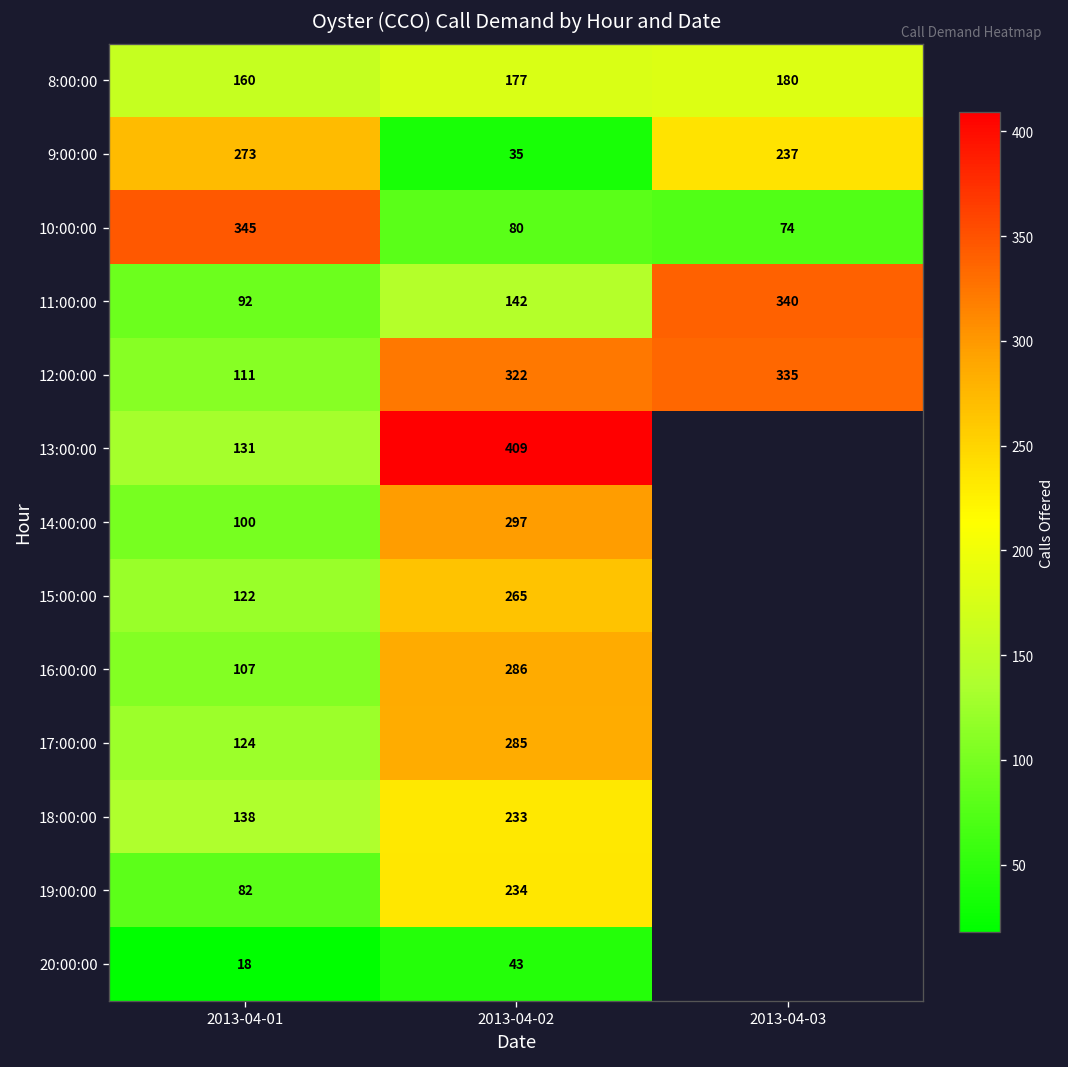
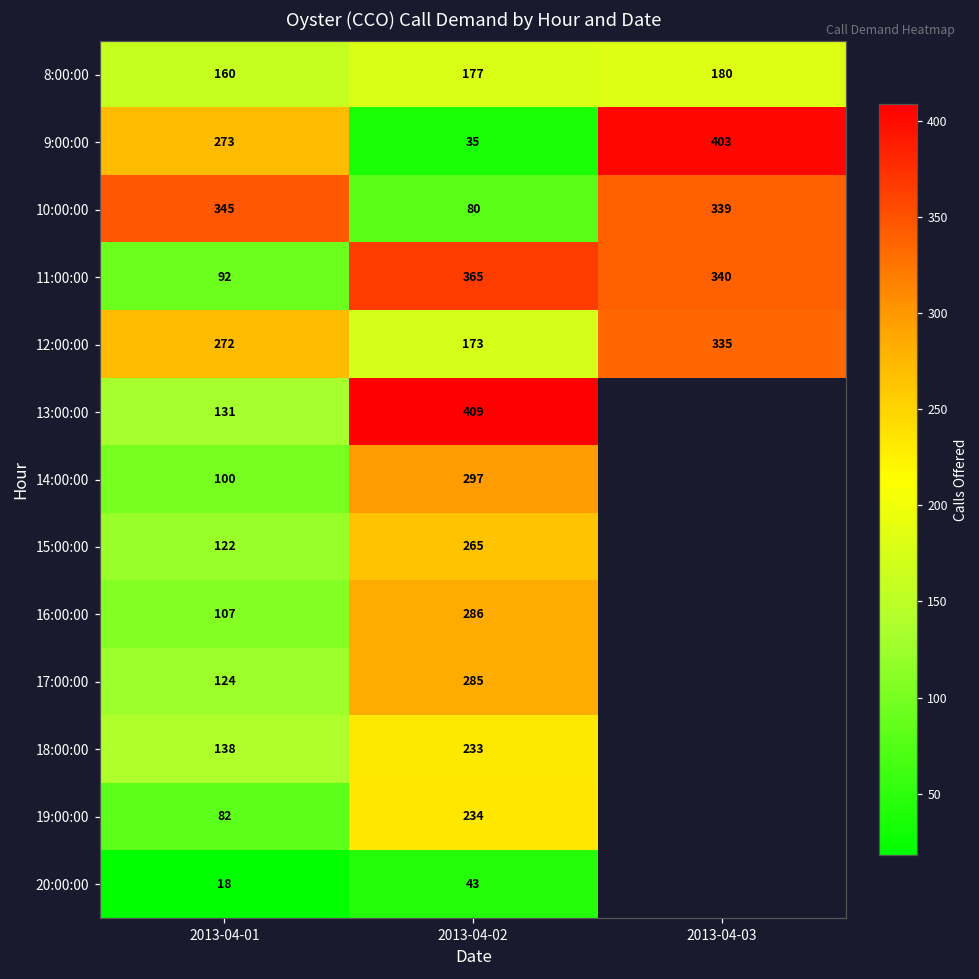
  {
    "8:00:00": {
      "2013-04-01": 160,
      "2013-04-02": 177,
      "2013-04-03": 180
    },
    "9:00:00": {
      "2013-04-01": 273,
      "2013-04-02": 35,
-     "2013-04-03": 237
+     "2013-04-03": 403
    },
    "10:00:00": {
      "2013-04-01": 345,
      "2013-04-02": 80,
-     "2013-04-03": 74
+     "2013-04-03": 339
    },
    "11:00:00": {
      "2013-04-01": 92,
-     "2013-04-02": 142,
+     "2013-04-02": 365,
      "2013-04-03": 340
    },
    "12:00:00": {
-     "2013-04-01": 111,
-     "2013-04-02": 322,
+     "2013-04-01": 272,
+     "2013-04-02": 173,
      "2013-04-03": 335
    },
    "13:00:00": {
      "2013-04-01": 131,
      "2013-04-02": 409
    },
    "14:00:00": {
      "2013-04-01": 100,
      "2013-04-02": 297
    },
    "15:00:00": {
      "2013-04-01": 122,
      "2013-04-02": 265
    },
    "16:00:00": {
      "2013-04-01": 107,
      "2013-04-02": 286
    },
    "17:00:00": {
      "2013-04-01": 124,
      "2013-04-02": 285
    },
    "18:00:00": {
      "2013-04-01": 138,
      "2013-04-02": 233
    },
    "19:00:00": {
      "2013-04-01": 82,
      "2013-04-02": 234
    },
    "20:00:00": {
      "2013-04-01": 18,
      "2013-04-02": 43
    }
  }
